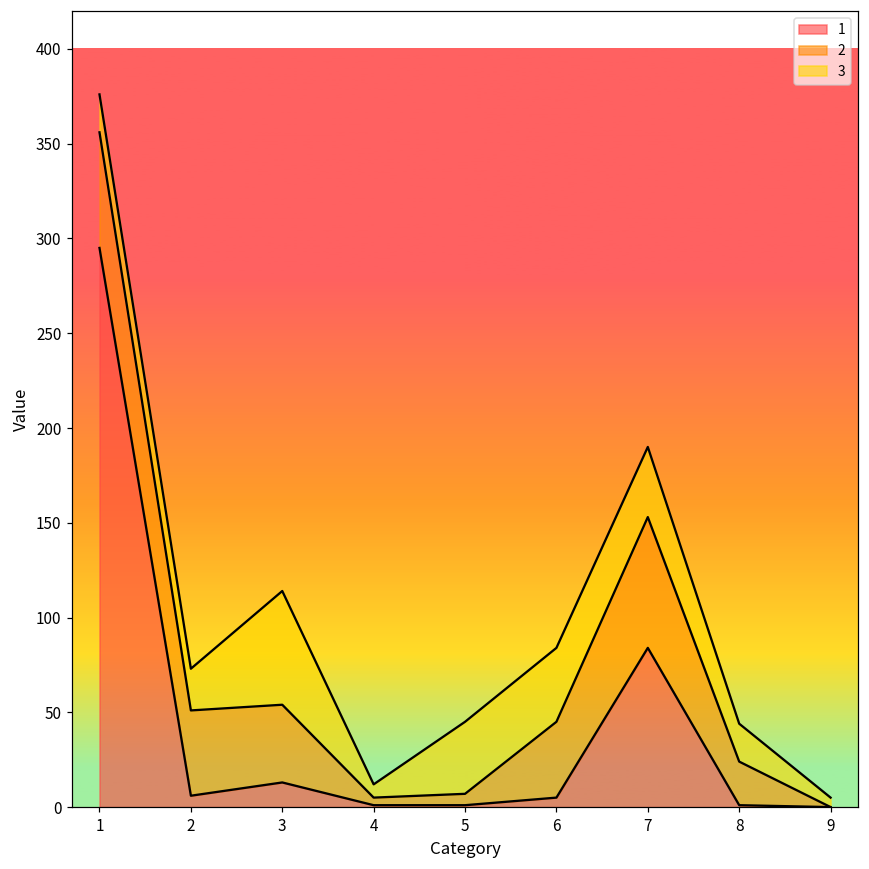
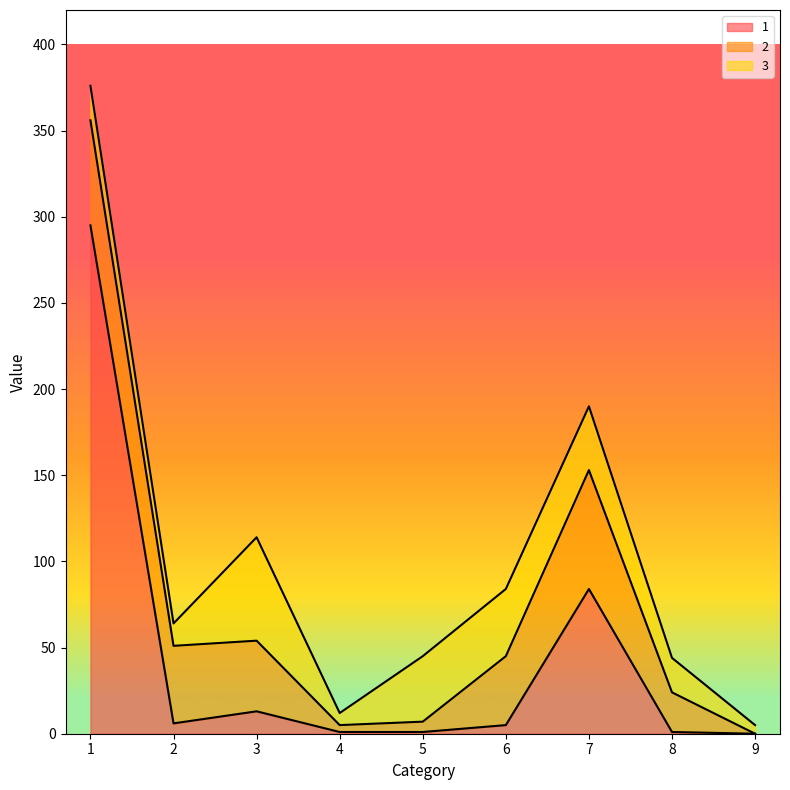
  {
    "1": {
      "1": 295,
      "2": 6,
      "3": 13,
      "4": 1,
      "5": 1,
      "6": 5,
      "7": 84,
      "8": 1
    },
    "2": {
      "1": 61,
      "2": 45,
      "3": 41,
      "4": 4,
      "5": 6,
      "6": 40,
      "7": 69,
      "8": 23
    },
    "3": {
      "1": 20,
-     "2": 22,
+     "2": 13,
      "3": 60,
      "4": 7,
      "5": 38,
      "6": 39,
      "7": 37,
      "8": 20,
      "9": 5
    }
  }
